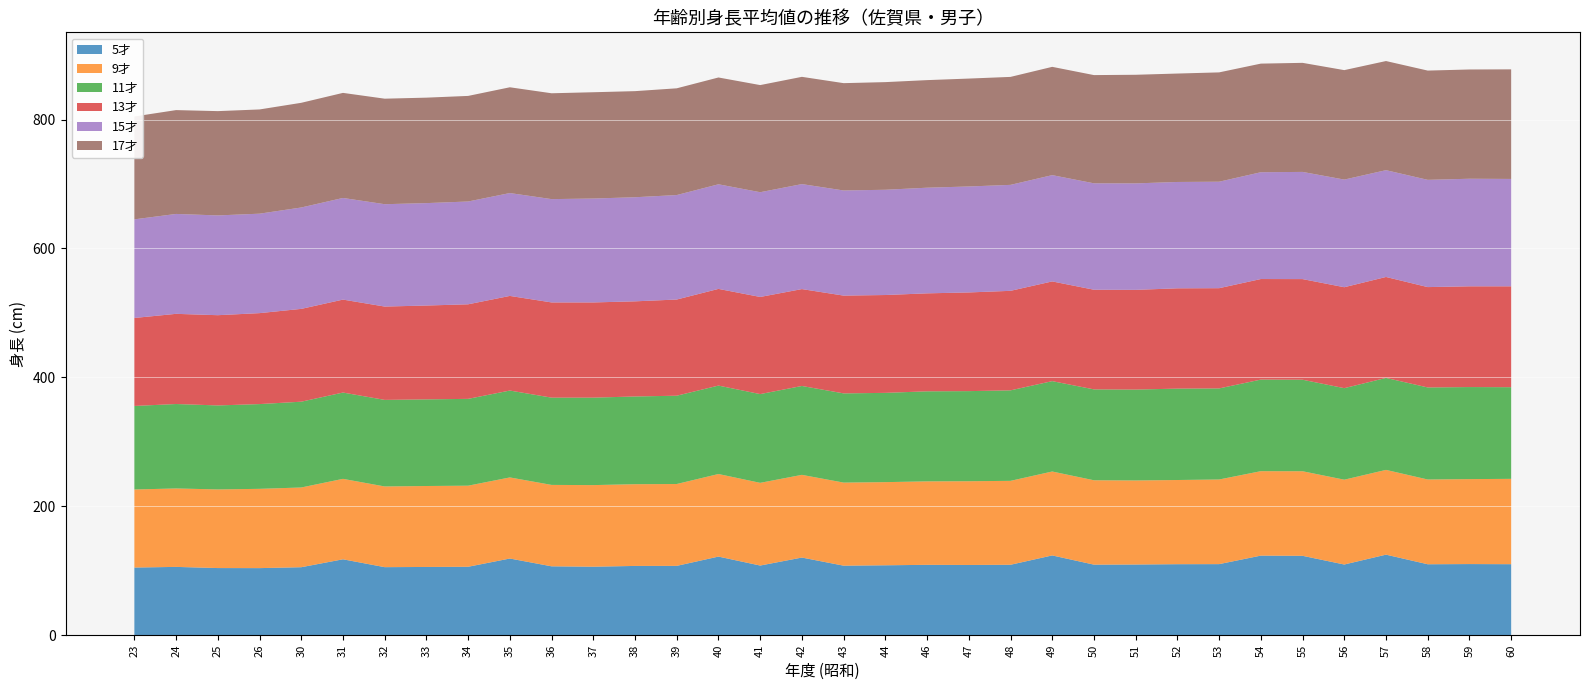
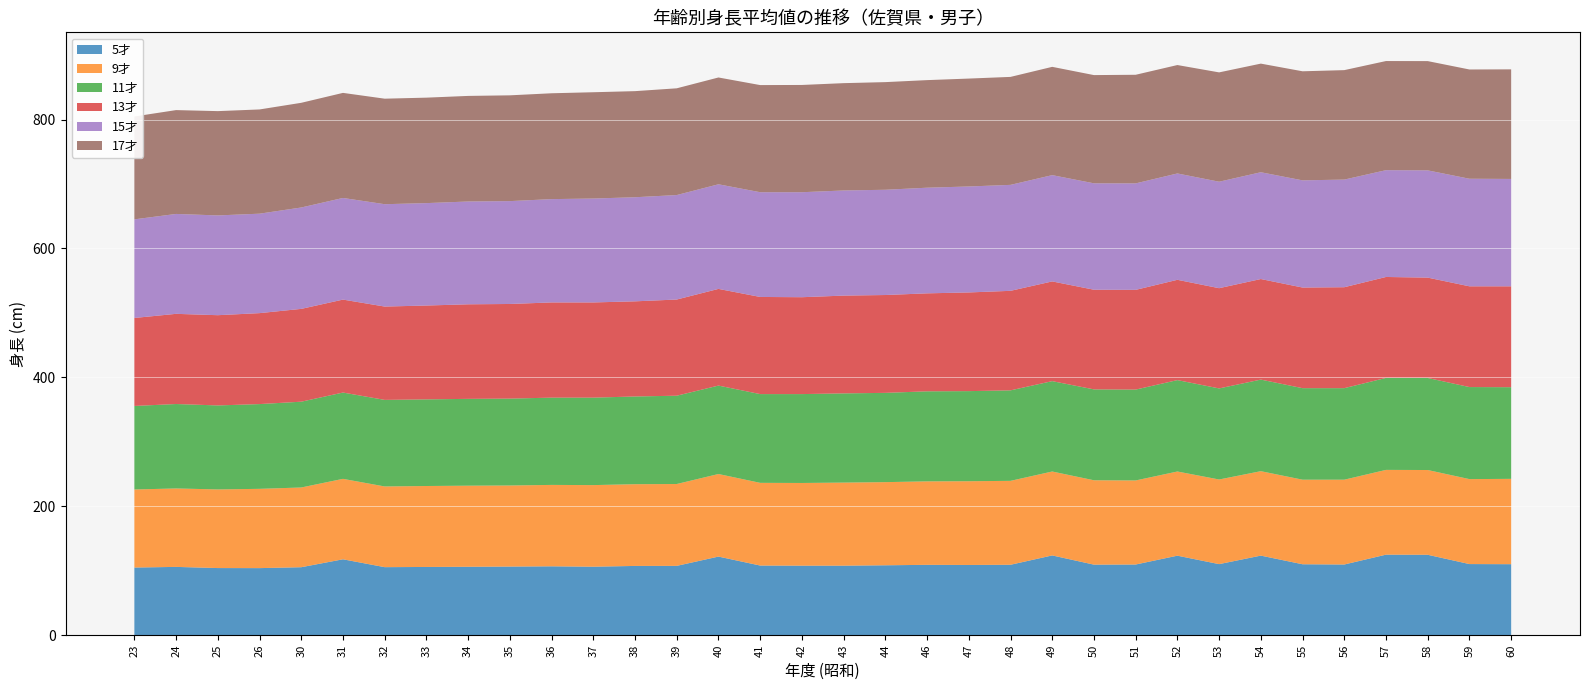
  {
    "5才": {
      "23": 110,
      "24": 110,
      "25": 100,
      "26": 100,
      "30": 110,
      "31": 120,
      "32": 110,
      "33": 110,
      "34": 110,
-     "35": 120,
+     "35": 110,
      "36": 110,
      "37": 110,
      "38": 110,
      "39": 110,
      "40": 120,
      "41": 110,
-     "42": 120,
+     "42": 110,
      "43": 110,
      "44": 110,
      "46": 110,
      "47": 110,
      "48": 110,
      "49": 120,
      "50": 110,
      "51": 110,
-     "52": 110,
+     "52": 120,
      "53": 110,
      "54": 120,
-     "55": 120,
+     "55": 110,
      "56": 110,
      "57": 130,
-     "58": 110,
+     "58": 120,
      "59": 110,
      "60": 110
    }
  }
